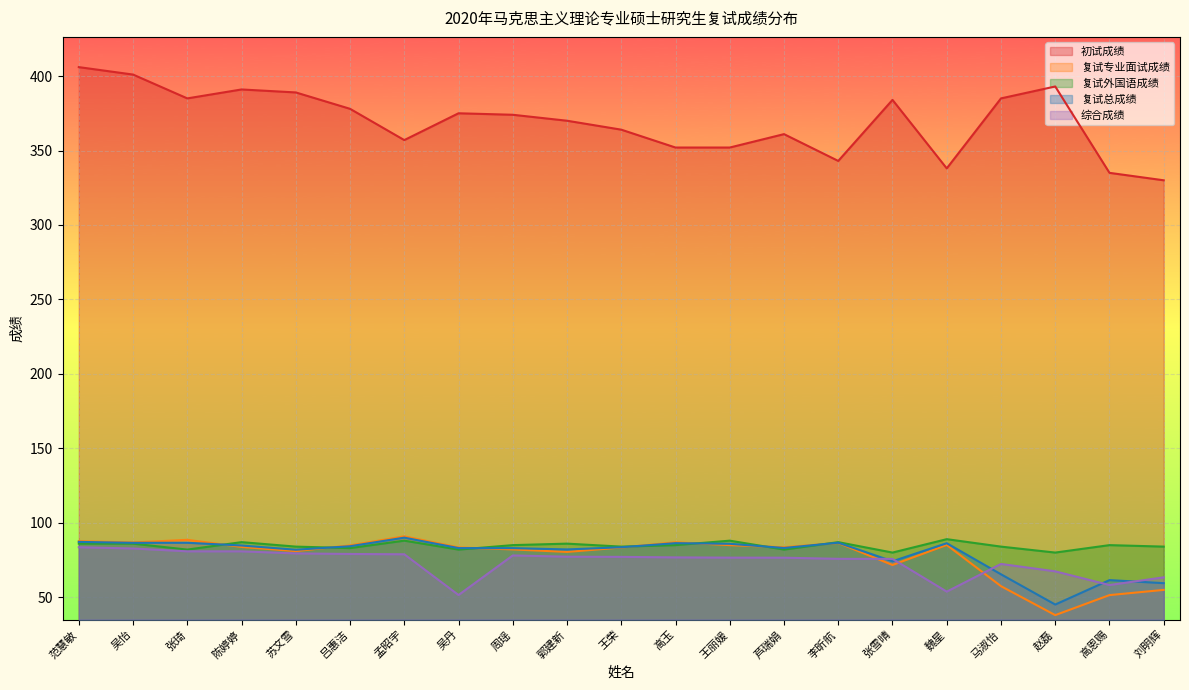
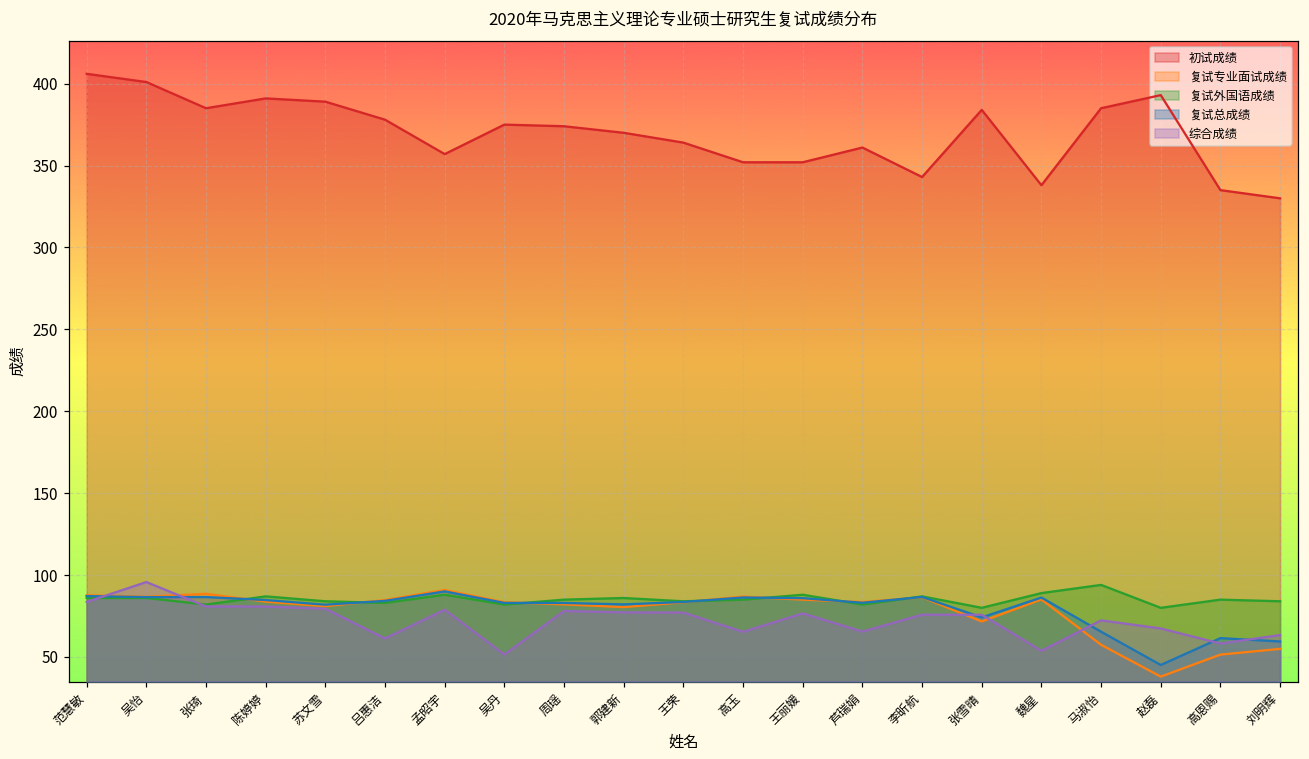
  {
    "复试外国语成绩": {
      "陈婷婷": 87,
      "苏文雪": 84,
      "孟昭宇": 88,
      "周瑶": 85,
      "郭建新": 86,
      "王丽媛": 88,
      "张雪晴": 80,
      "魏星": 89,
-     "马淑怡": 84,
+     "马淑怡": 94,
      "赵磊": 80,
      "高恩赐": 85,
      "刘明辉": 84
    },
    "复试总成绩": {
      "张琦": 87,
      "马淑怡": 65,
      "赵磊": 45,
      "高恩赐": 62,
      "刘明辉": 59
    },
    "综合成绩": {
      "范慧敏": 84,
-     "吴怡": 83,
+     "吴怡": 96,
      "陈婷婷": 81,
-     "吕惠洁": 79,
+     "吕惠洁": 61,
      "孟昭宇": 79,
      "吴丹": 52,
      "周瑶": 78,
      "郭建新": 77,
      "王荣": 77,
-     "高玉": 77,
+     "高玉": 65,
      "王丽媛": 77,
-     "芦瑞娟": 77,
+     "芦瑞娟": 66,
      "李昕航": 76,
      "魏星": 54,
      "马淑怡": 72,
      "赵磊": 67,
      "高恩赐": 58,
      "刘明辉": 63
    }
  }
